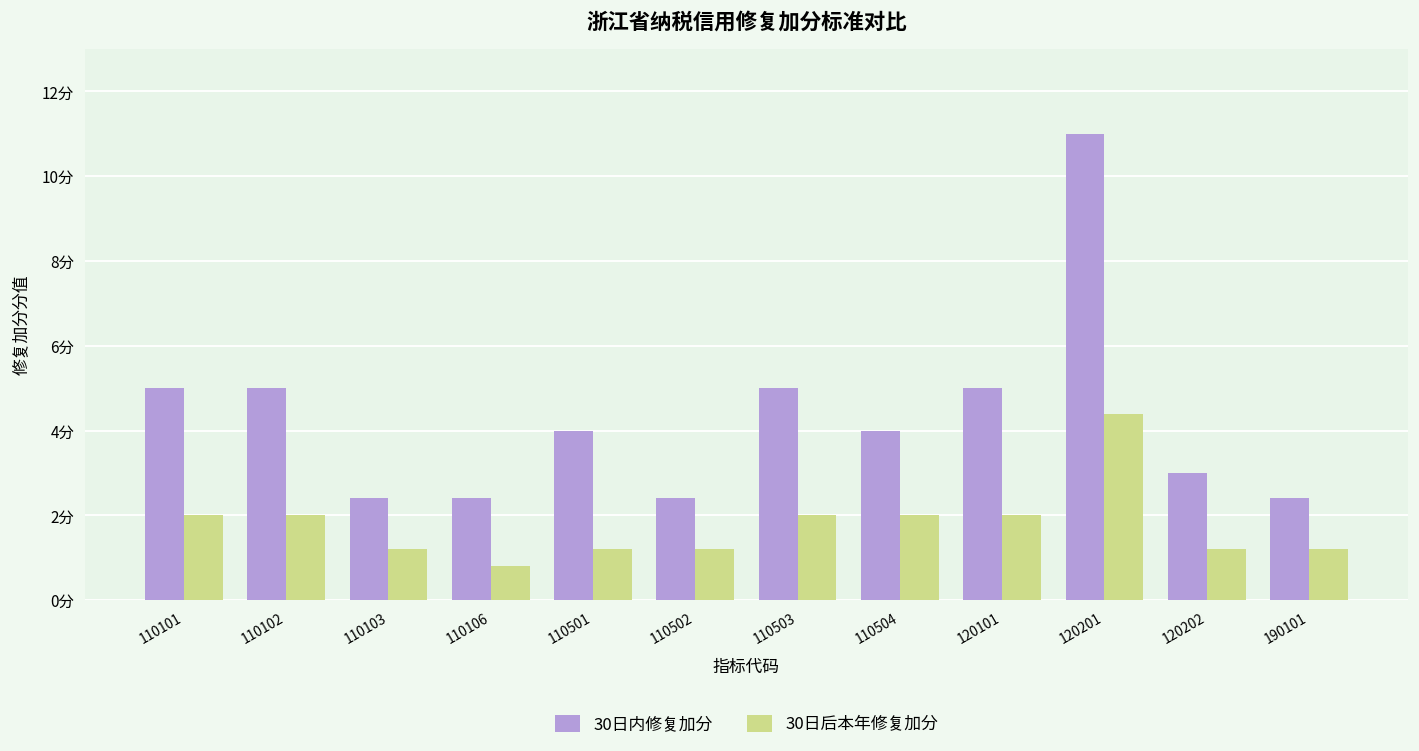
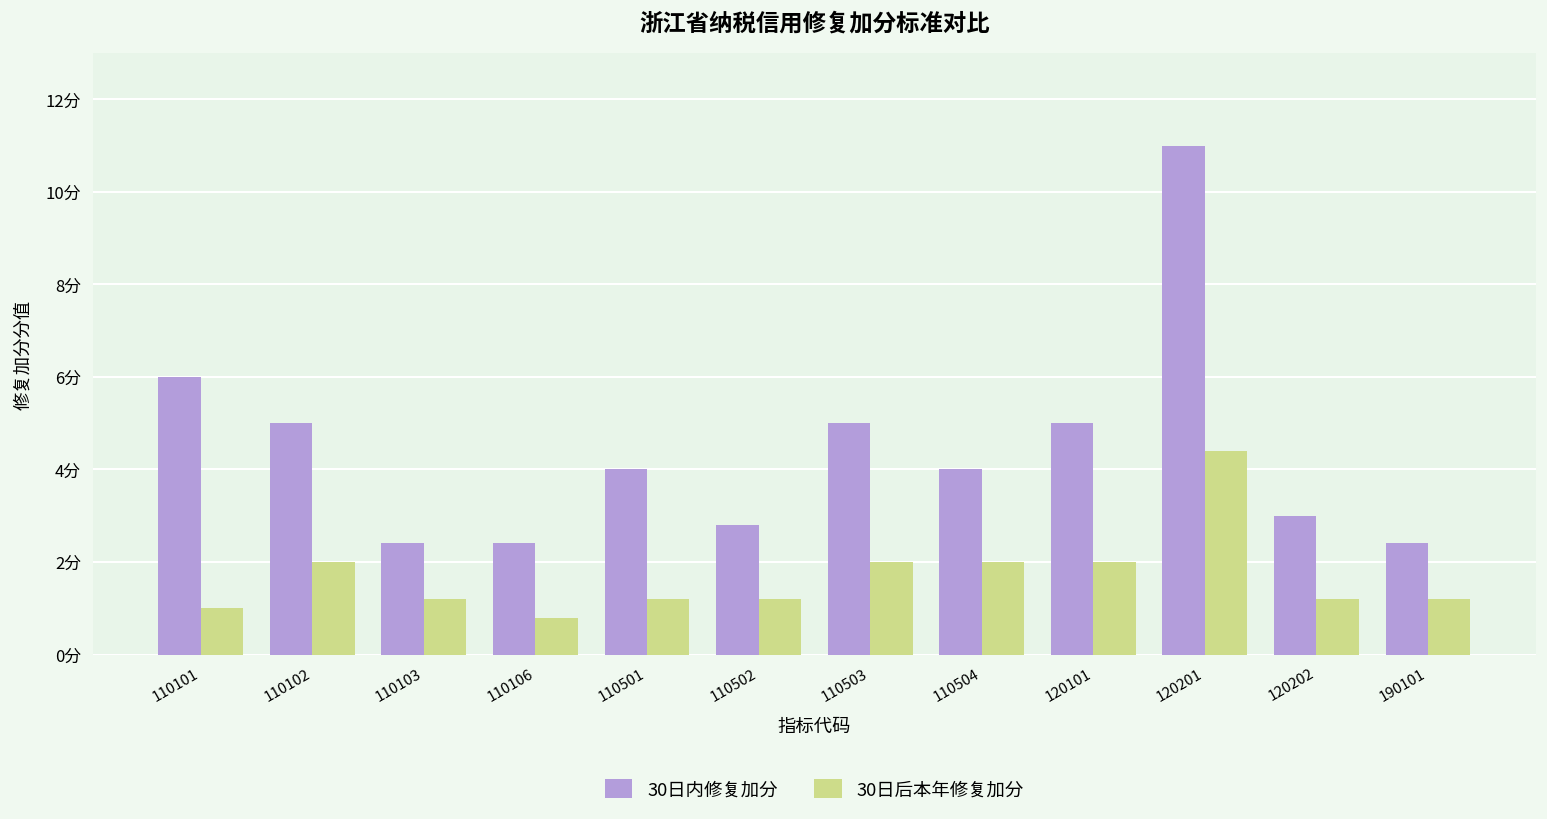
  {
    "30日内修复加分": {
-     "110101": "5分",
+     "110101": "6分",
      "110102": "5.0分",
      "110103": "2.4分",
      "110106": "2.4分",
      "110501": "4.0分",
-     "110502": "2.4分",
+     "110502": "2.8分",
      "110503": "5.0分",
      "110504": "4.0分",
      "120101": "5.0分",
      "120201": "11.0分",
      "120202": "3.0分",
      "190101": "2.4分"
    },
    "30日后本年修复加分": {
-     "110101": "2分",
+     "110101": "1分",
      "110102": "2分",
      "110103": "1.2分",
      "110106": "0.8分",
      "110501": "1.2分",
      "110502": "1.2分",
      "110503": "2分",
      "110504": "2分",
      "120101": "2分",
      "120201": "4.4分",
      "120202": "1.2分",
      "190101": "1.2分"
    }
  }
